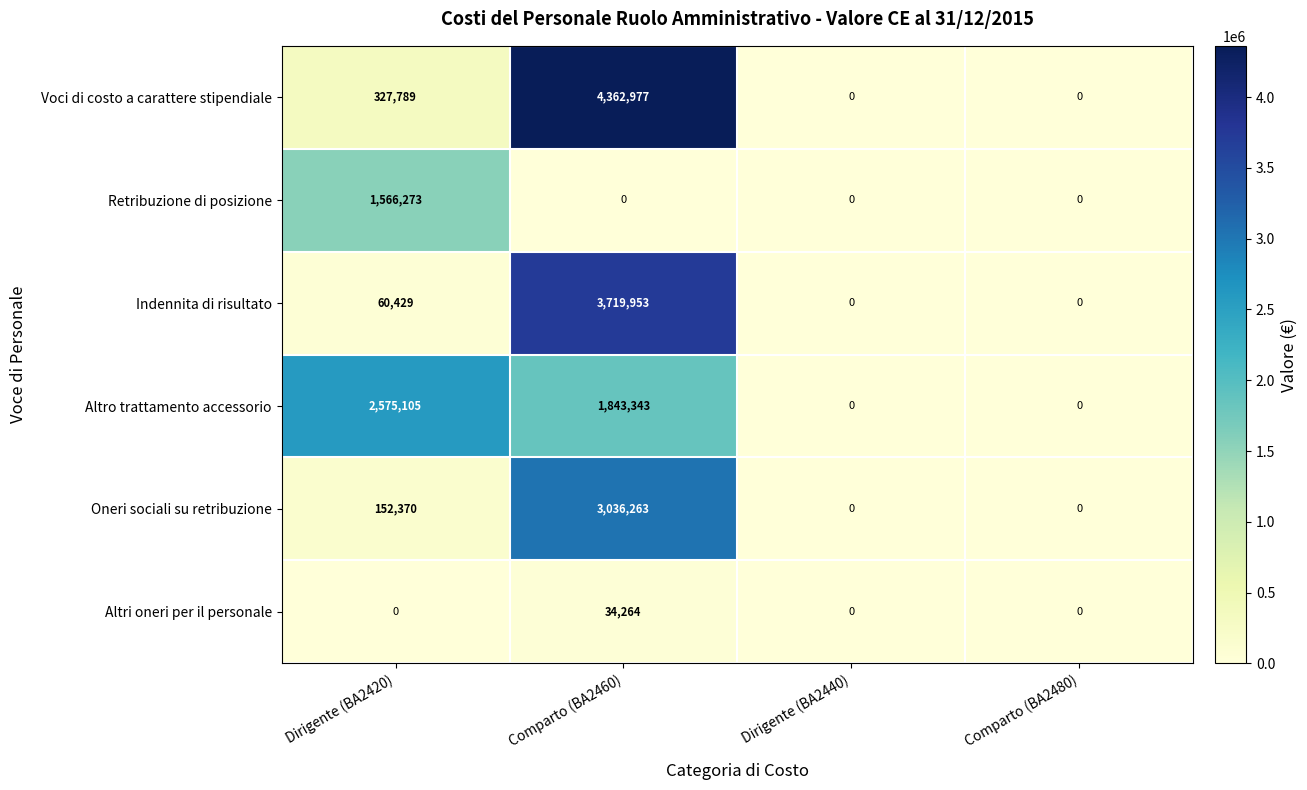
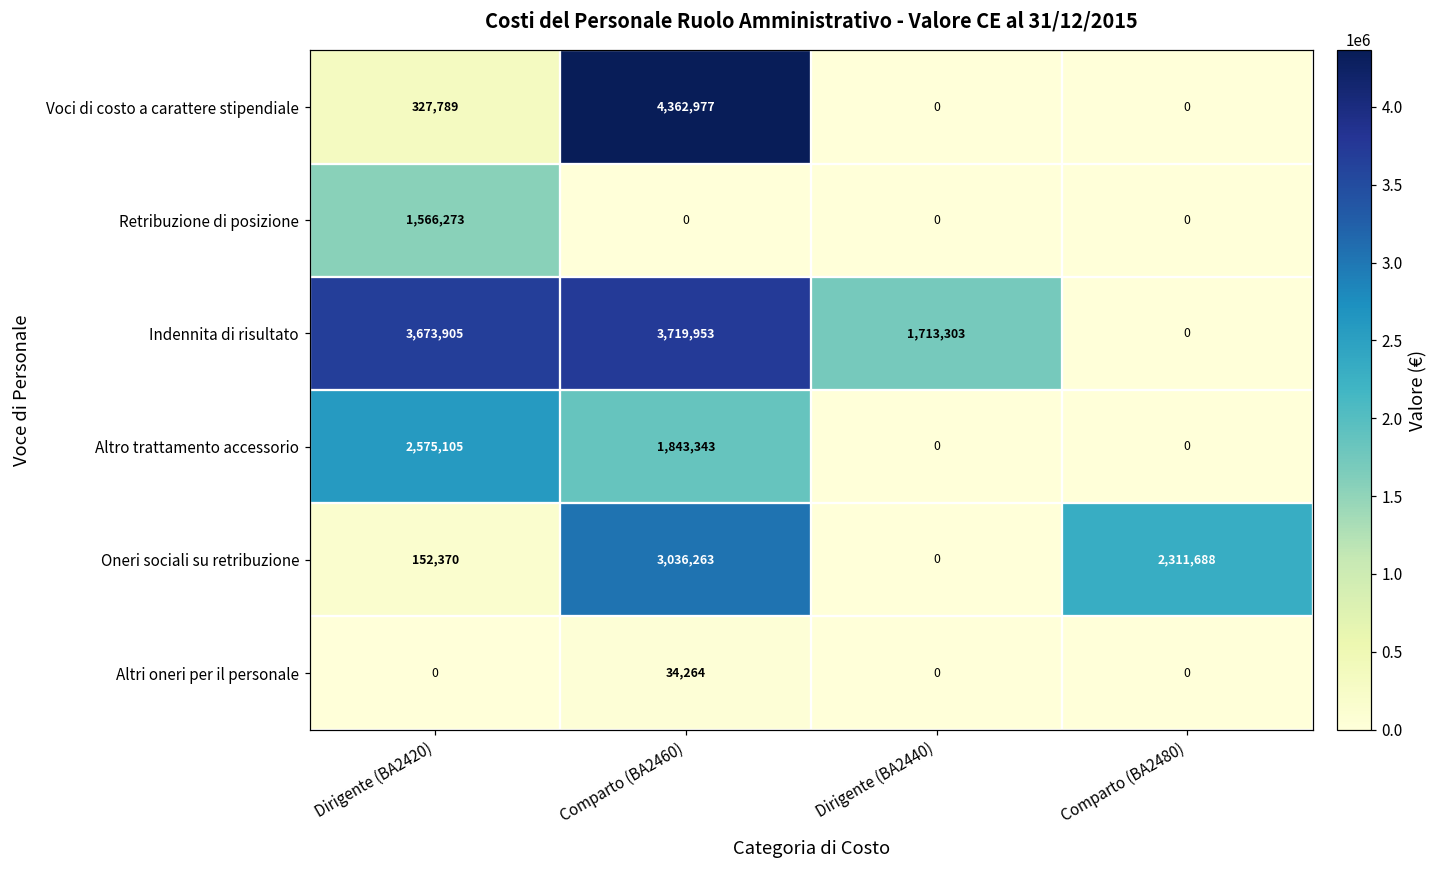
  {
    "Voci di costo a carattere stipendiale": {
      "Dirigente (BA2420)": "327,789",
      "Comparto (BA2460)": "4,362,977",
      "Dirigente (BA2440)": "0",
      "Comparto (BA2480)": "0"
    },
    "Retribuzione di posizione": {
      "Dirigente (BA2420)": "1,566,273",
      "Comparto (BA2460)": "0",
      "Dirigente (BA2440)": "0",
      "Comparto (BA2480)": "0"
    },
    "Indennita di risultato": {
-     "Dirigente (BA2420)": "60,429",
+     "Dirigente (BA2420)": "3,673,905",
      "Comparto (BA2460)": "3,719,953",
-     "Dirigente (BA2440)": "0",
+     "Dirigente (BA2440)": "1,713,303",
      "Comparto (BA2480)": "0"
    },
    "Altro trattamento accessorio": {
      "Dirigente (BA2420)": "2,575,105",
      "Comparto (BA2460)": "1,843,343",
      "Dirigente (BA2440)": "0",
      "Comparto (BA2480)": "0"
    },
    "Oneri sociali su retribuzione": {
      "Dirigente (BA2420)": "152,370",
      "Comparto (BA2460)": "3,036,263",
      "Dirigente (BA2440)": "0",
-     "Comparto (BA2480)": "0"
+     "Comparto (BA2480)": "2,311,688"
    },
    "Altri oneri per il personale": {
      "Dirigente (BA2420)": "0",
      "Comparto (BA2460)": "34,264",
      "Dirigente (BA2440)": "0",
      "Comparto (BA2480)": "0"
    }
  }
